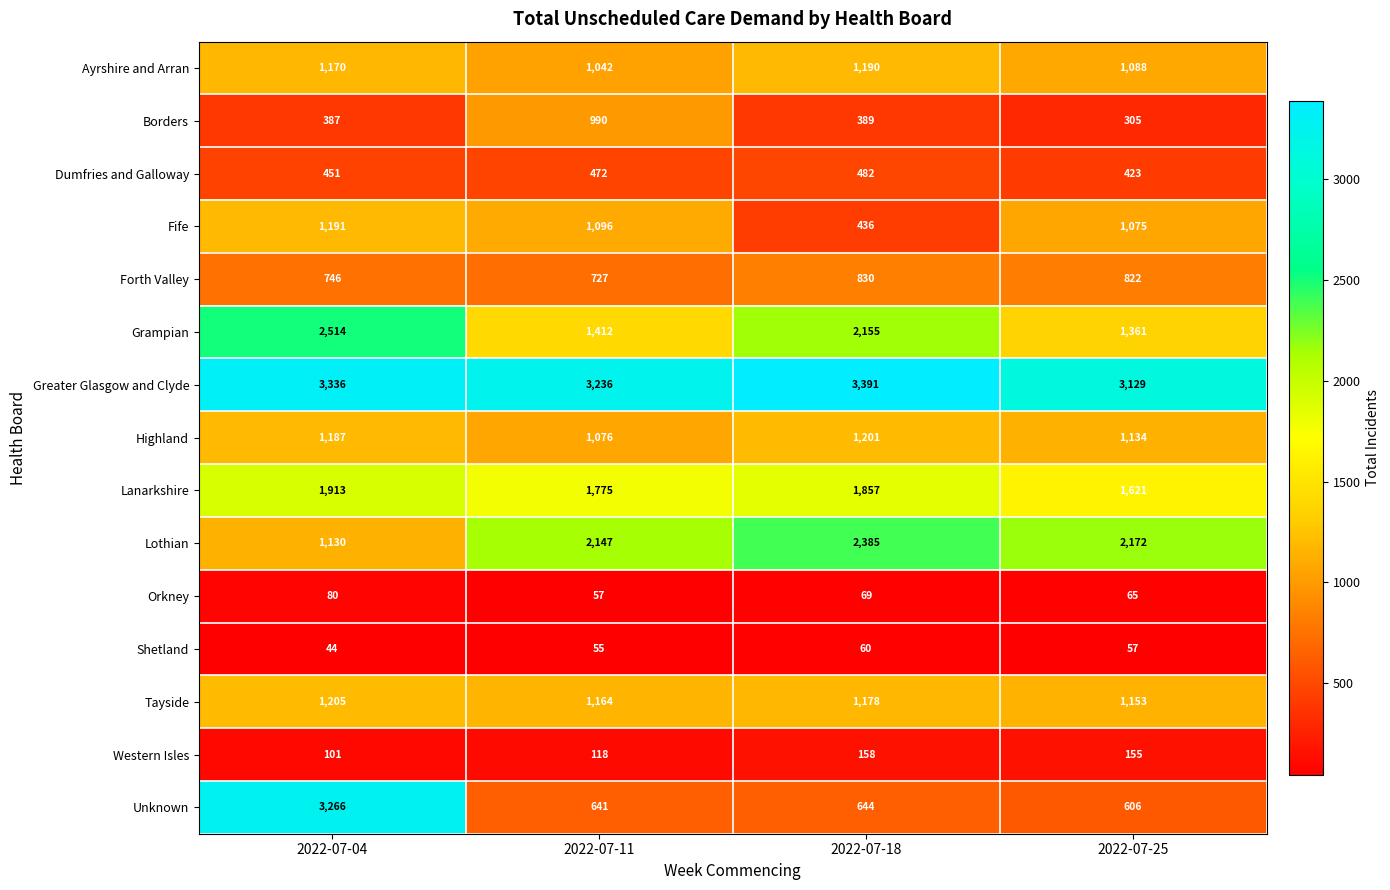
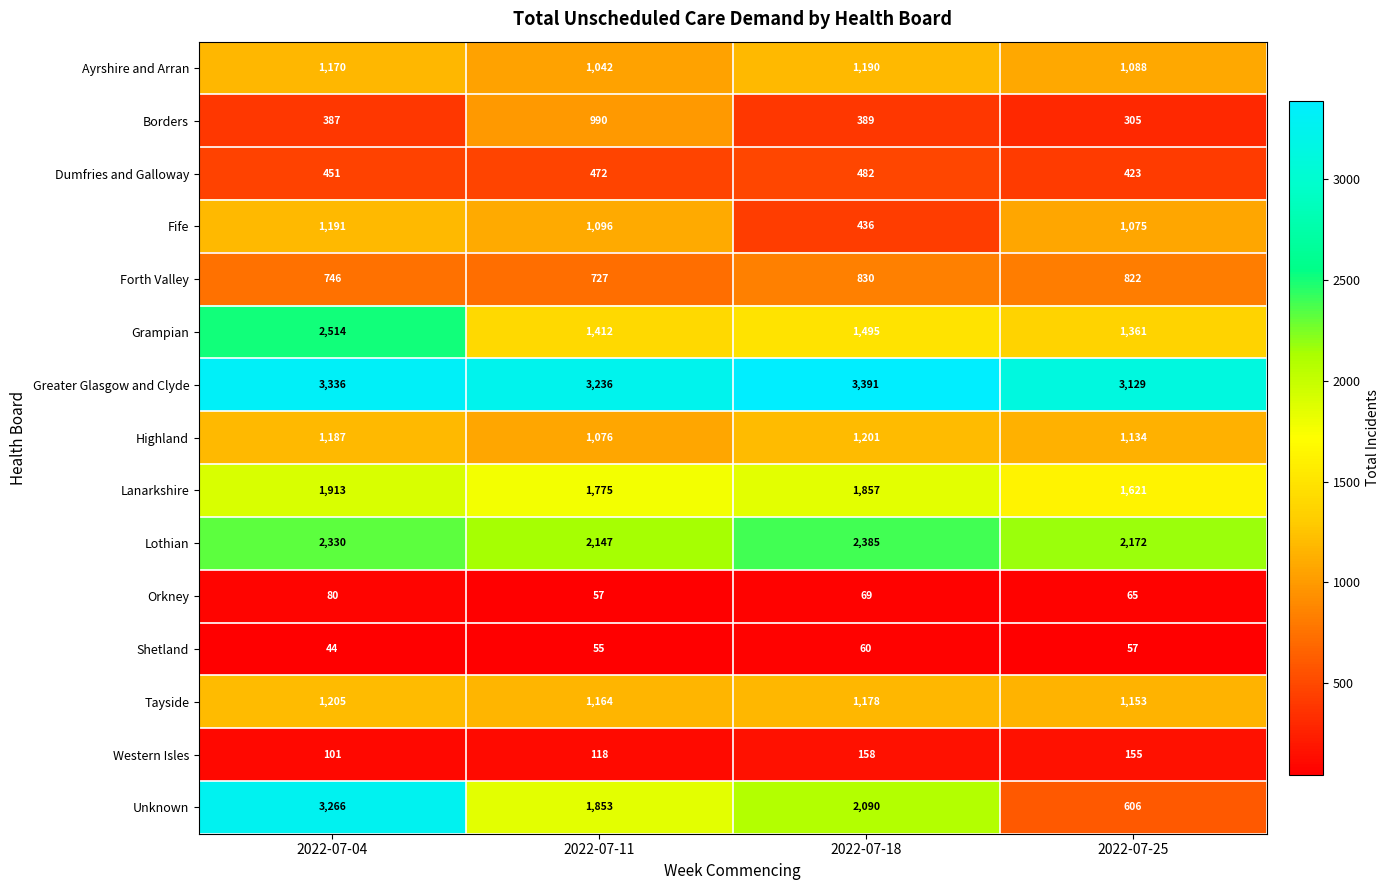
  {
    "Ayrshire and Arran": {
      "2022-07-04": "1,170",
      "2022-07-11": "1,042",
      "2022-07-18": "1,190",
      "2022-07-25": "1,088"
    },
    "Borders": {
      "2022-07-04": "387",
      "2022-07-11": "990",
      "2022-07-18": "389",
      "2022-07-25": "305"
    },
    "Dumfries and Galloway": {
      "2022-07-04": "451",
      "2022-07-11": "472",
      "2022-07-18": "482",
      "2022-07-25": "423"
    },
    "Fife": {
      "2022-07-04": "1,191",
      "2022-07-11": "1,096",
      "2022-07-18": "436",
      "2022-07-25": "1,075"
    },
    "Forth Valley": {
      "2022-07-04": "746",
      "2022-07-11": "727",
      "2022-07-18": "830",
      "2022-07-25": "822"
    },
    "Grampian": {
      "2022-07-04": "2,514",
      "2022-07-11": "1,412",
-     "2022-07-18": "2,155",
+     "2022-07-18": "1,495",
      "2022-07-25": "1,361"
    },
    "Greater Glasgow and Clyde": {
      "2022-07-04": "3,336",
      "2022-07-11": "3,236",
      "2022-07-18": "3,391",
      "2022-07-25": "3,129"
    },
    "Highland": {
      "2022-07-04": "1,187",
      "2022-07-11": "1,076",
      "2022-07-18": "1,201",
      "2022-07-25": "1,134"
    },
    "Lanarkshire": {
      "2022-07-04": "1,913",
      "2022-07-11": "1,775",
      "2022-07-18": "1,857",
      "2022-07-25": "1,621"
    },
    "Lothian": {
-     "2022-07-04": "1,130",
+     "2022-07-04": "2,330",
      "2022-07-11": "2,147",
      "2022-07-18": "2,385",
      "2022-07-25": "2,172"
    },
    "Orkney": {
      "2022-07-04": "80",
      "2022-07-11": "57",
      "2022-07-18": "69",
      "2022-07-25": "65"
    },
    "Shetland": {
      "2022-07-04": "44",
      "2022-07-11": "55",
      "2022-07-18": "60",
      "2022-07-25": "57"
    },
    "Tayside": {
      "2022-07-04": "1,205",
      "2022-07-11": "1,164",
      "2022-07-18": "1,178",
      "2022-07-25": "1,153"
    },
    "Western Isles": {
      "2022-07-04": "101",
      "2022-07-11": "118",
      "2022-07-18": "158",
      "2022-07-25": "155"
    },
    "Unknown": {
      "2022-07-04": "3,266",
-     "2022-07-11": "641",
-     "2022-07-18": "644",
+     "2022-07-11": "1,853",
+     "2022-07-18": "2,090",
      "2022-07-25": "606"
    }
  }
